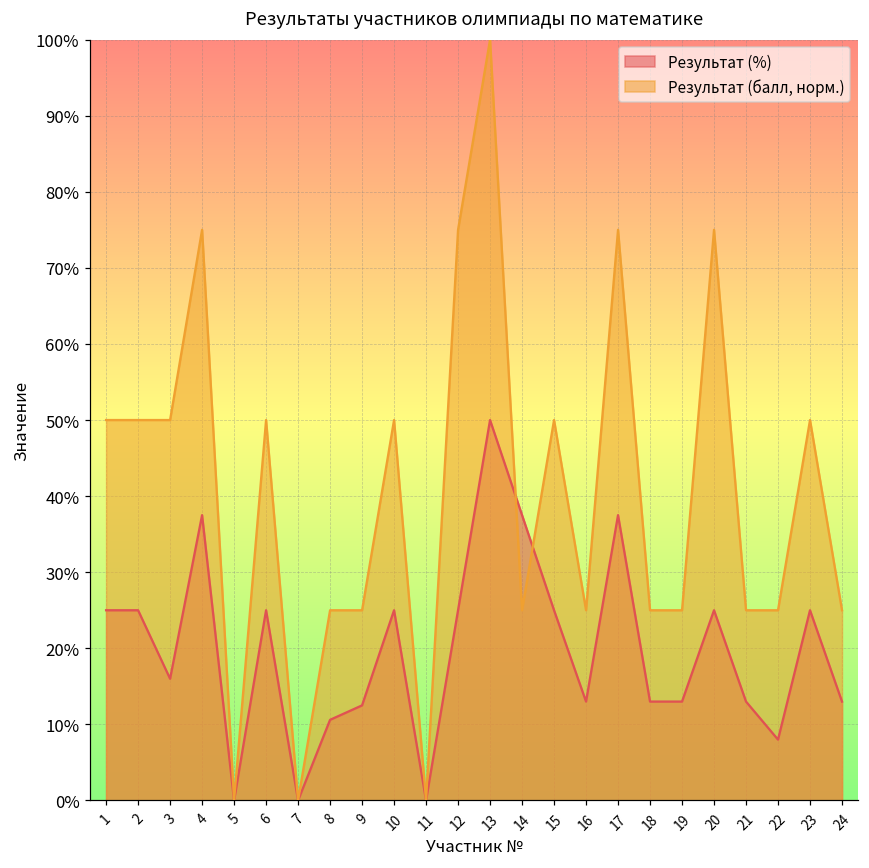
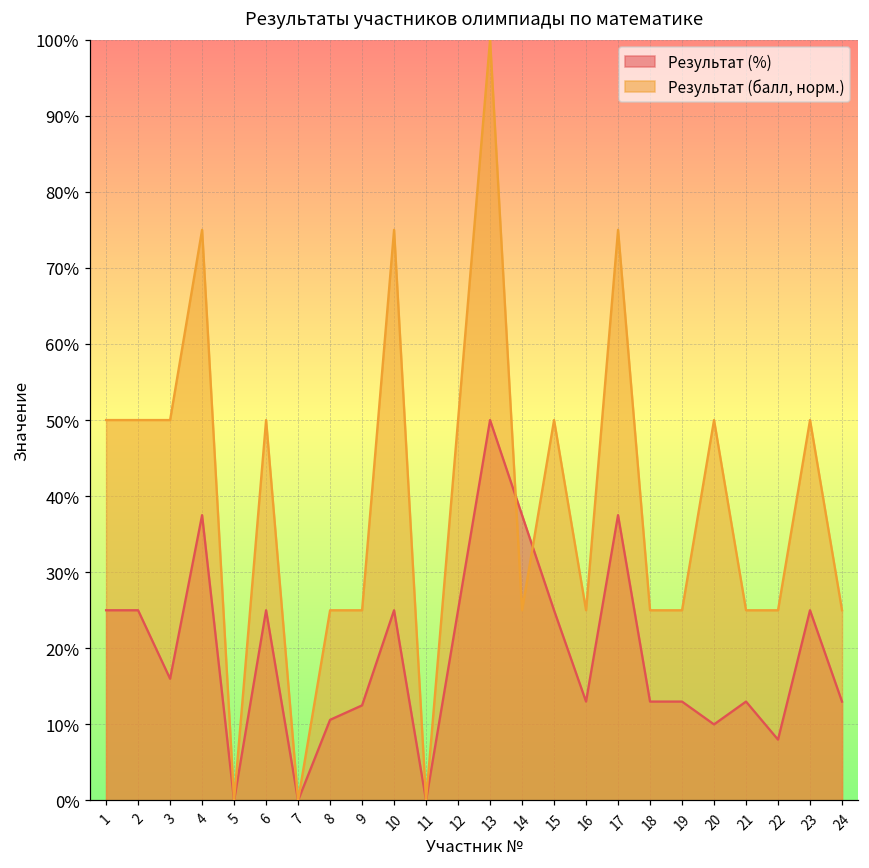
  {
    "Результат (%)": {
      "1": "25%",
      "2": "25%",
      "3": "16%",
      "4": "38%",
      "6": "25%",
      "8": "11%",
      "9": "13%",
      "10": "25%",
      "12": "25%",
      "13": "50%",
      "14": "38%",
      "15": "25%",
      "16": "13%",
      "17": "38%",
      "18": "13%",
      "19": "13%",
-     "20": "25%",
+     "20": "10%",
      "21": "13%",
      "22": "8%",
      "23": "25%",
      "24": "13%"
    },
    "Результат (балл, норм.)": {
      "1": "50%",
      "2": "50%",
      "3": "50%",
      "4": "75%",
      "6": "50%",
      "8": "25%",
      "9": "25%",
-     "10": "50%",
-     "12": "75%",
+     "10": "75%",
+     "12": "50%",
      "13": "100%",
      "14": "25%",
      "15": "50%",
      "16": "25%",
      "17": "75%",
      "18": "25%",
      "19": "25%",
-     "20": "75%",
+     "20": "50%",
      "21": "25%",
      "22": "25%",
      "23": "50%",
      "24": "25%"
    }
  }
